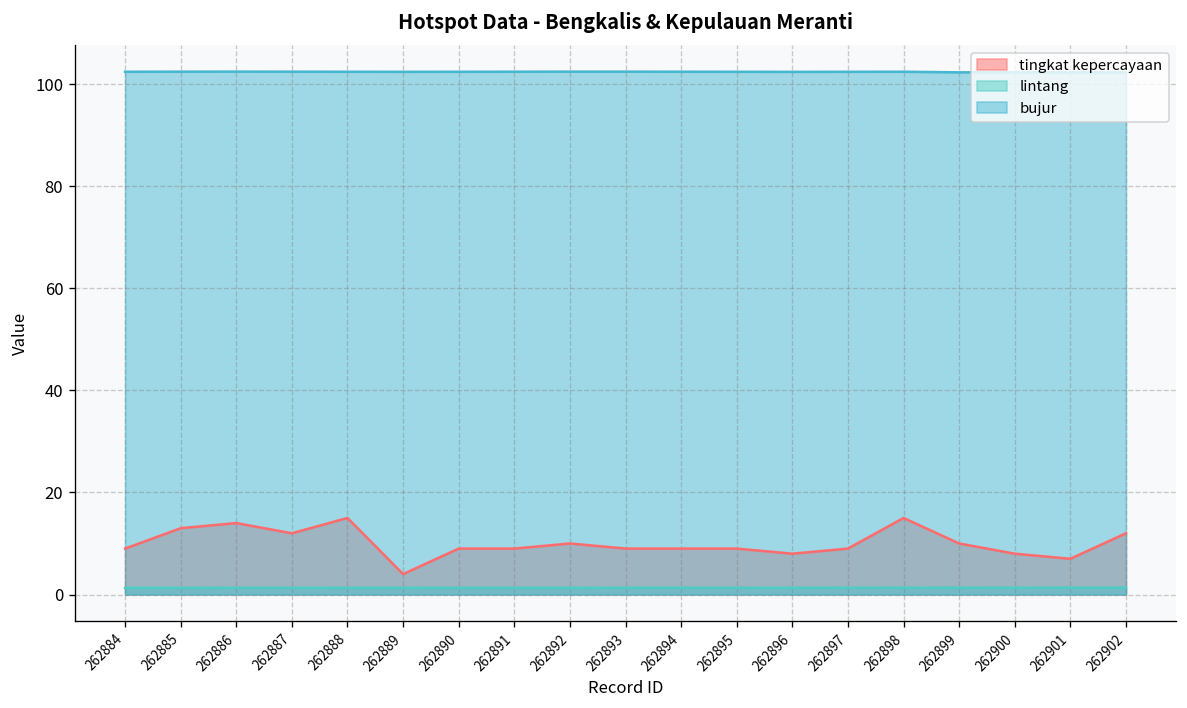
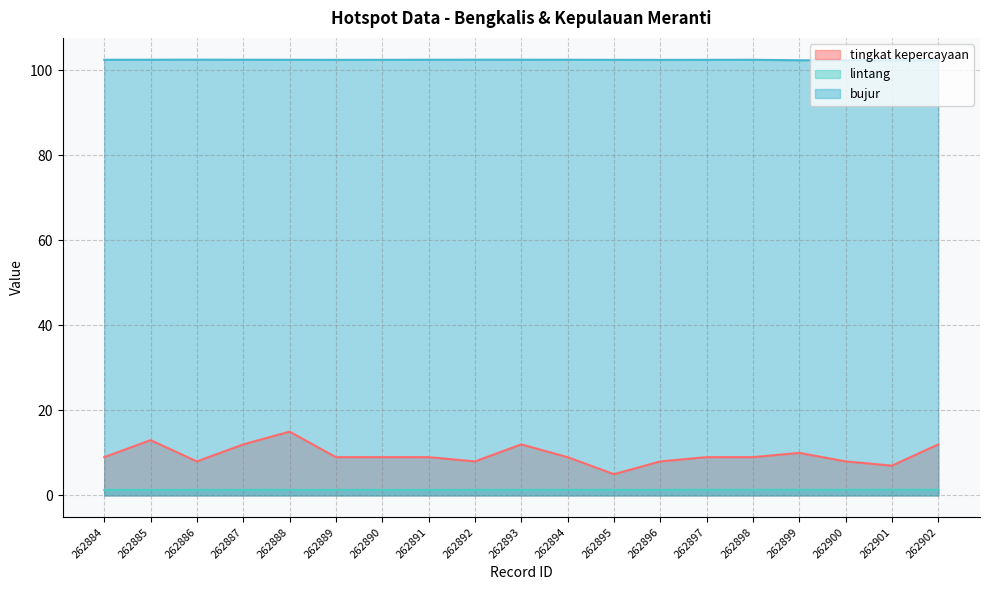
  {
    "tingkat kepercayaan": {
      "262884": 9,
      "262885": 13,
-     "262886": 14,
+     "262886": 8,
      "262887": 12,
      "262888": 15,
-     "262889": 4,
+     "262889": 9,
      "262890": 9,
      "262891": 9,
-     "262892": 10,
-     "262893": 9,
+     "262892": 8,
+     "262893": 12,
      "262894": 9,
-     "262895": 9,
+     "262895": 5,
      "262896": 8,
      "262897": 9,
-     "262898": 15,
+     "262898": 9,
      "262899": 10,
      "262900": 8,
      "262901": 7,
      "262902": 12
    }
  }
